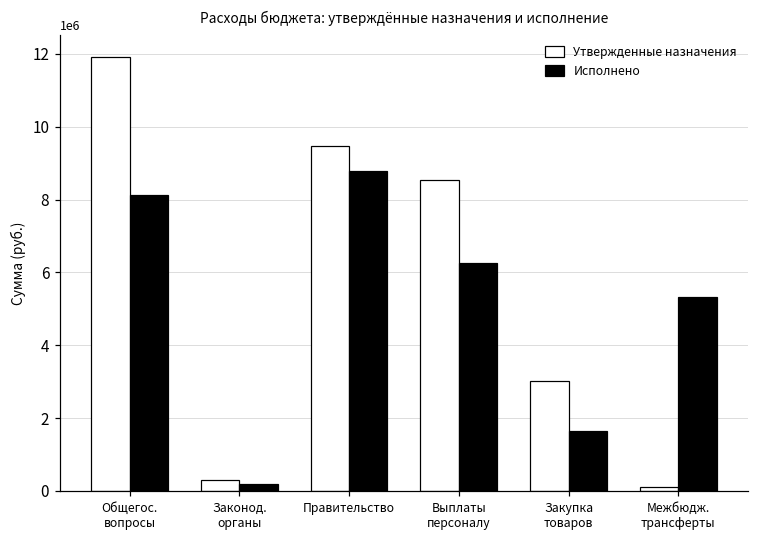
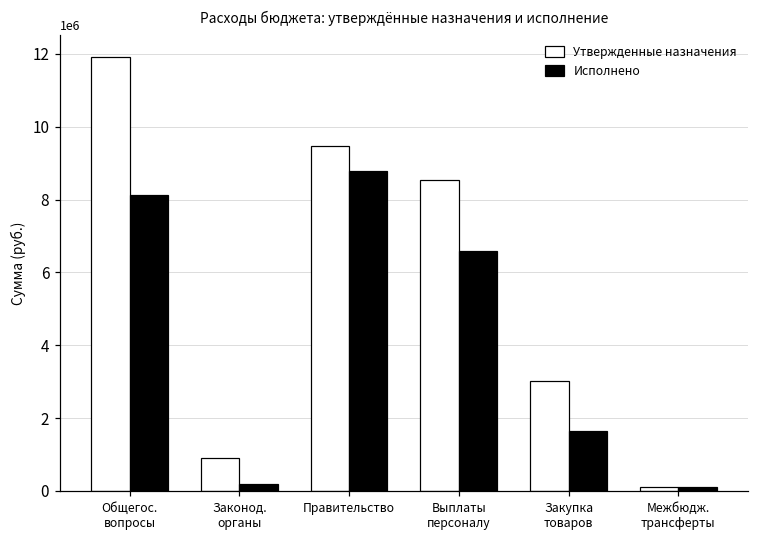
  {
    "Утвержденные назначения": {
      "Общегос. вопросы": 11900000,
-     "Законод. органы": 300000,
+     "Законод. органы": 900000,
      "Правительство": 9500000,
      "Выплаты персоналу": 8500000,
      "Закупка товаров": 3000000,
      "Межбюдж. трансферты": 100000
    },
    "Исполнено": {
      "Общегос. вопросы": 8100000,
      "Законод. органы": 200000,
      "Правительство": 8800000,
-     "Выплаты персоналу": 6300000,
+     "Выплаты персоналу": 6600000,
      "Закупка товаров": 1600000,
-     "Межбюдж. трансферты": 5300000
+     "Межбюдж. трансферты": 100000
    }
  }
